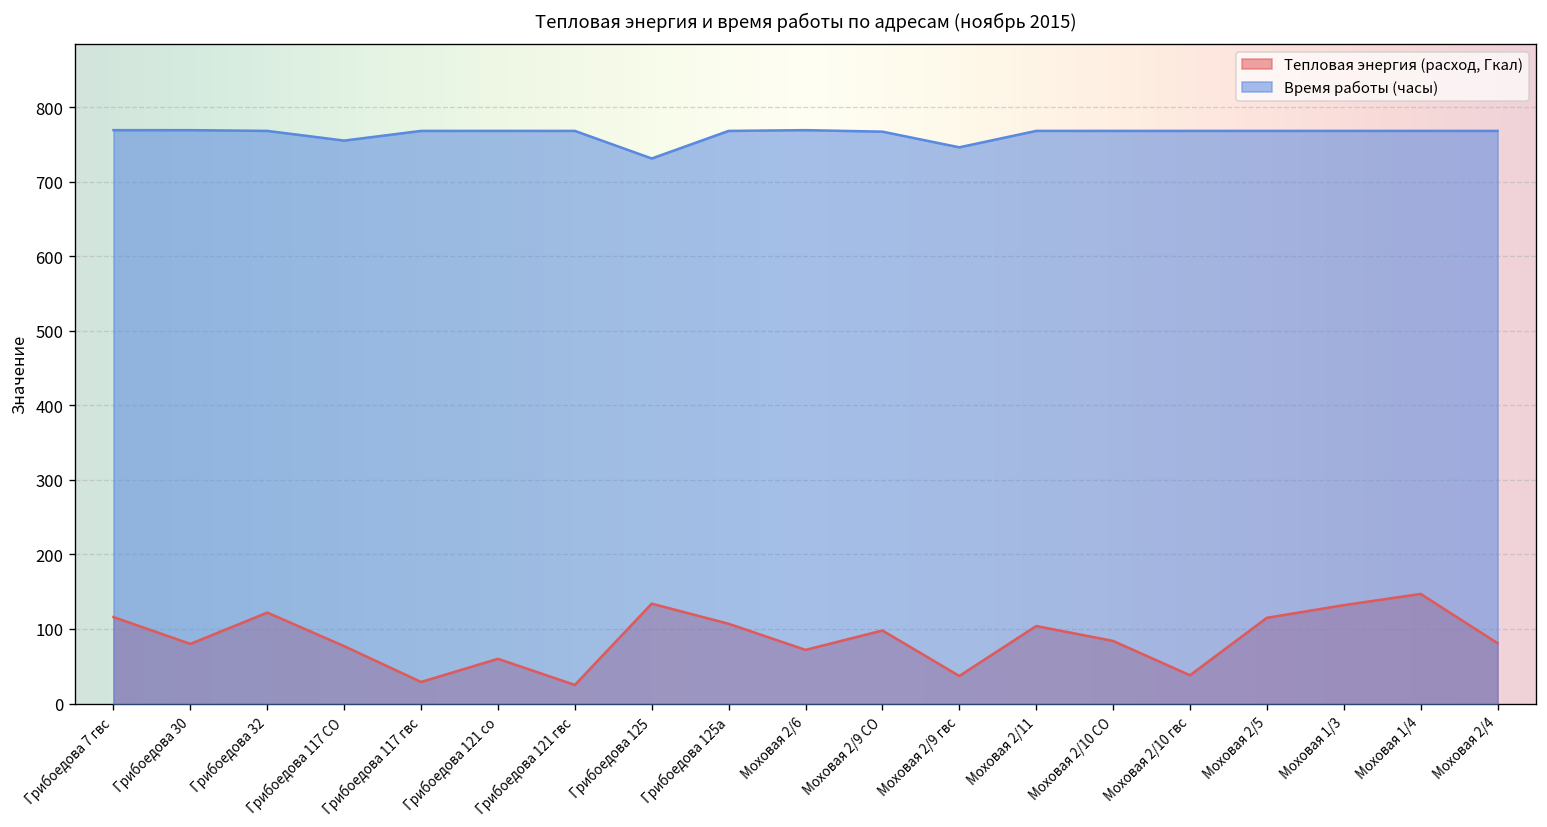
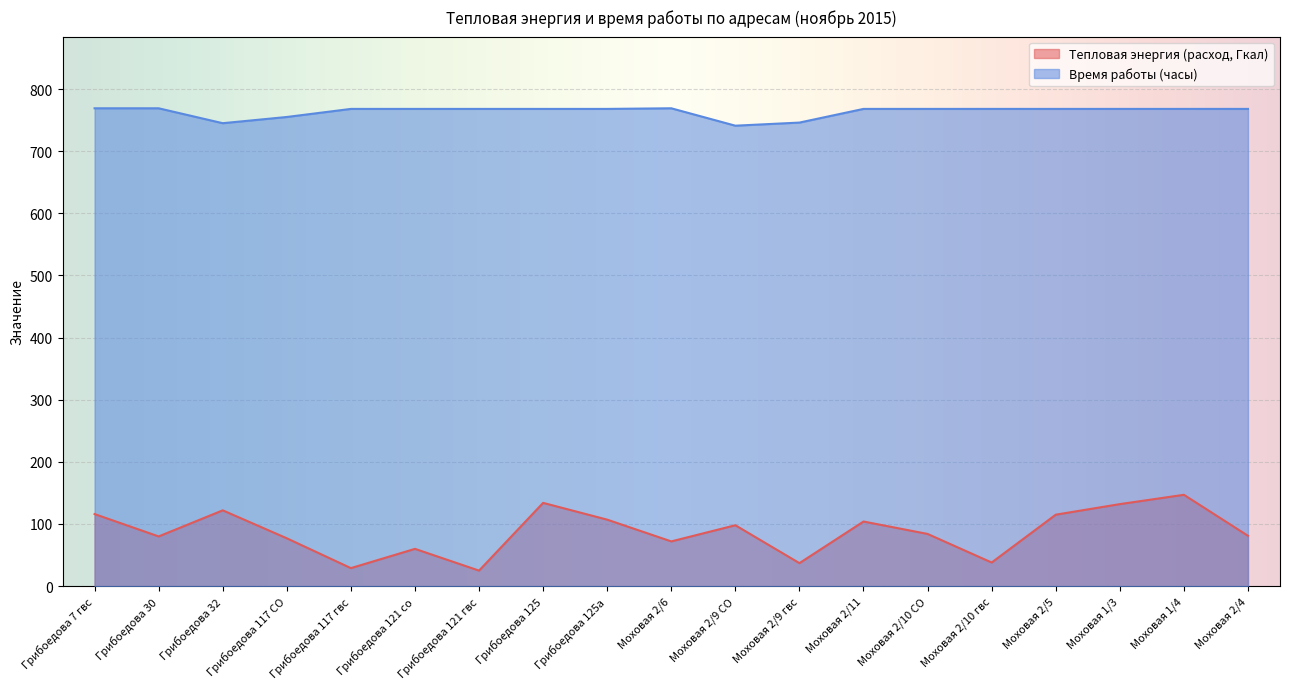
  {
    "Тепловая энергия (расход, Гкал)": {
      "Грибоедова 7 гвс": 120,
      "Грибоедова 30": 80,
      "Грибоедова 32": 120,
      "Грибоедова 117 СО": 80,
      "Грибоедова 117 гвс": 30,
      "Грибоедова 121 со": 60,
      "Грибоедова 121 гвс": 30,
      "Грибоедова 125": 130,
      "Грибоедова 125а": 110,
      "Моховая 2/6": 70,
      "Моховая 2/9 СО": 100,
      "Моховая 2/9 гвс": 40,
      "Моховая 2/11": 100,
      "Моховая 2/10 СО": 80,
      "Моховая 2/10 гвс": 40,
      "Моховая 2/5": 120,
      "Моховая 1/3": 130,
      "Моховая 1/4": 150,
      "Моховая 2/4": 80
    },
    "Время работы (часы)": {
      "Грибоедова 7 гвс": 770,
      "Грибоедова 30": 770,
-     "Грибоедова 32": 770,
+     "Грибоедова 32": 750,
      "Грибоедова 117 СО": 760,
      "Грибоедова 117 гвс": 770,
      "Грибоедова 121 со": 770,
      "Грибоедова 121 гвс": 770,
-     "Грибоедова 125": 730,
+     "Грибоедова 125": 770,
      "Грибоедова 125а": 770,
      "Моховая 2/6": 770,
-     "Моховая 2/9 СО": 770,
+     "Моховая 2/9 СО": 740,
      "Моховая 2/9 гвс": 750,
      "Моховая 2/11": 770,
      "Моховая 2/10 СО": 770,
      "Моховая 2/10 гвс": 770,
      "Моховая 2/5": 770,
      "Моховая 1/3": 770,
      "Моховая 1/4": 770,
      "Моховая 2/4": 770
    }
  }
